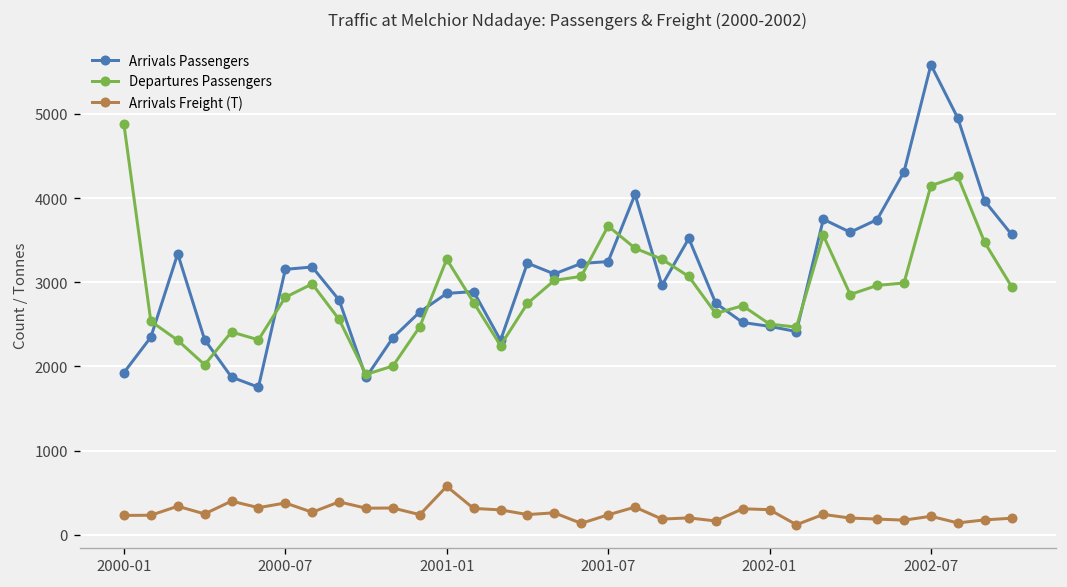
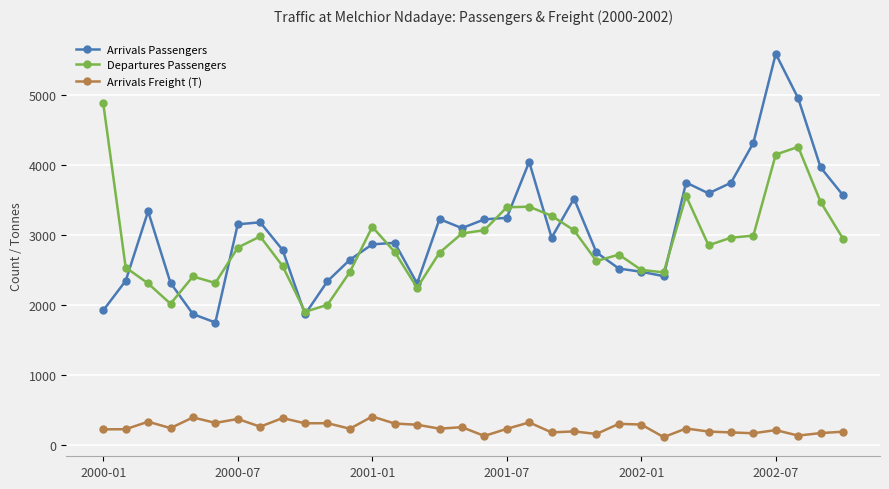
  {
    "Arrivals Passengers": {
      "2000-01": 1900,
      "2000-07": 3200,
      "2001-01": 2900,
      "2001-07": 3200,
      "2002-07": 5600
    },
    "Departures Passengers": {
      "2000-01": 4900,
      "2000-07": 2800,
-     "2001-01": 3300,
-     "2001-07": 3700,
+     "2001-01": 3100,
+     "2001-07": 3400,
      "2002-07": 4100
    },
    "Arrivals Freight (T)": {
      "2000-01": 200,
      "2000-07": 400,
-     "2001-01": 600,
+     "2001-01": 400,
      "2001-07": 200,
      "2002-01": 300,
      "2002-07": 200
    }
  }
